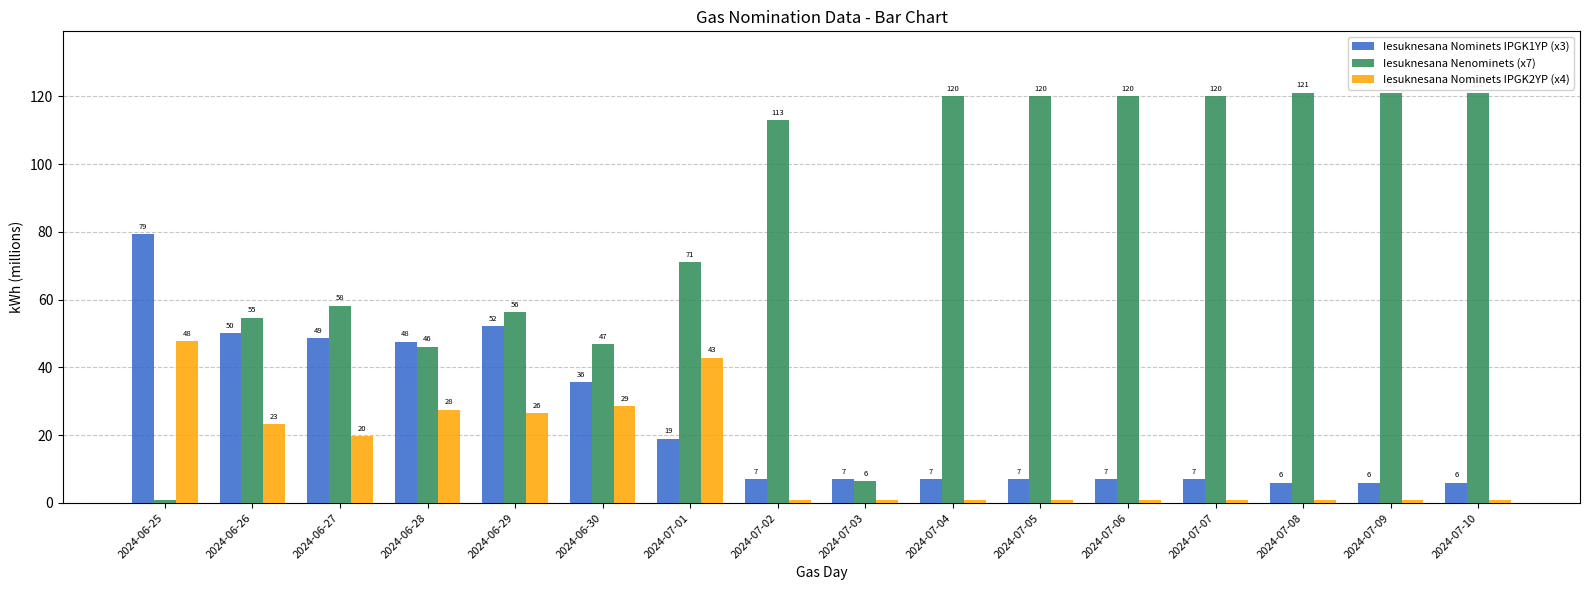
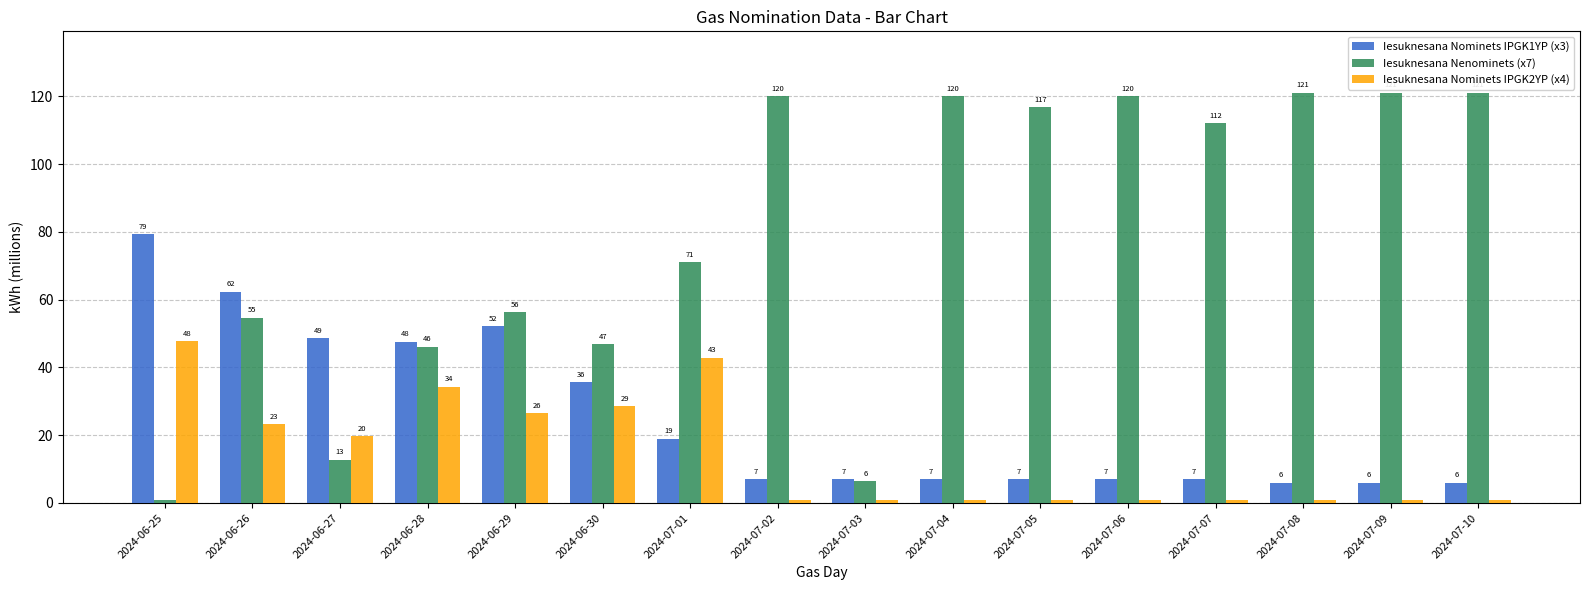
  {
    "Iesuknesana Nominets IPGK1YP (x3)": {
      "2024-06-25": 79,
-     "2024-06-26": 50,
+     "2024-06-26": 62,
      "2024-06-27": 49,
      "2024-06-28": 48,
      "2024-06-29": 52,
      "2024-06-30": 36,
      "2024-07-01": 19,
      "2024-07-02": 7,
      "2024-07-03": 7,
      "2024-07-04": 7,
      "2024-07-05": 7,
      "2024-07-06": 7,
      "2024-07-07": 7,
      "2024-07-08": 6,
      "2024-07-09": 6,
      "2024-07-10": 6
    },
    "Iesuknesana Nenominets (x7)": {
      "2024-06-26": 55,
-     "2024-06-27": 58,
+     "2024-06-27": 13,
      "2024-06-28": 46,
      "2024-06-29": 56,
      "2024-06-30": 47,
      "2024-07-01": 71,
-     "2024-07-02": 113,
+     "2024-07-02": 120,
      "2024-07-03": 6,
      "2024-07-04": 120,
-     "2024-07-05": 120,
+     "2024-07-05": 117,
      "2024-07-06": 120,
-     "2024-07-07": 120,
+     "2024-07-07": 112,
      "2024-07-08": 121
    },
    "Iesuknesana Nominets IPGK2YP (x4)": {
      "2024-06-25": 48,
      "2024-06-26": 23,
      "2024-06-27": 20,
-     "2024-06-28": 28,
+     "2024-06-28": 34,
      "2024-06-29": 26,
      "2024-06-30": 29,
      "2024-07-01": 43
    }
  }
